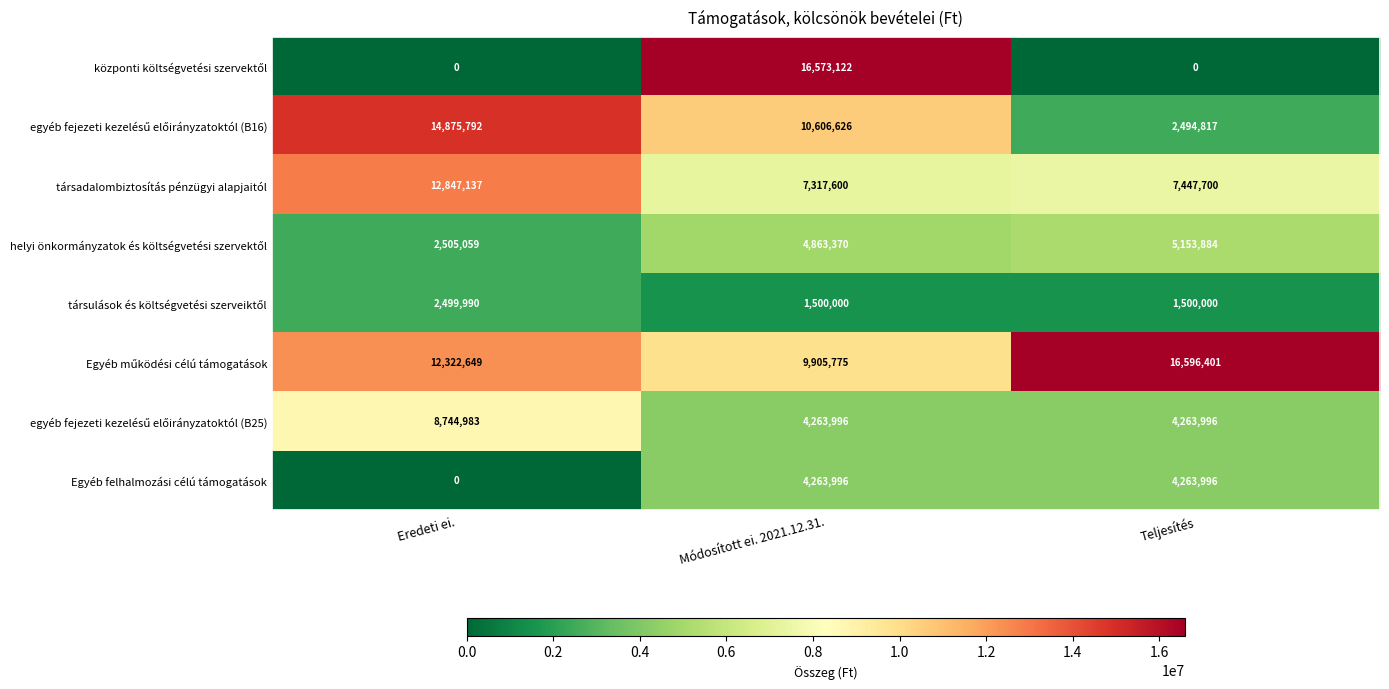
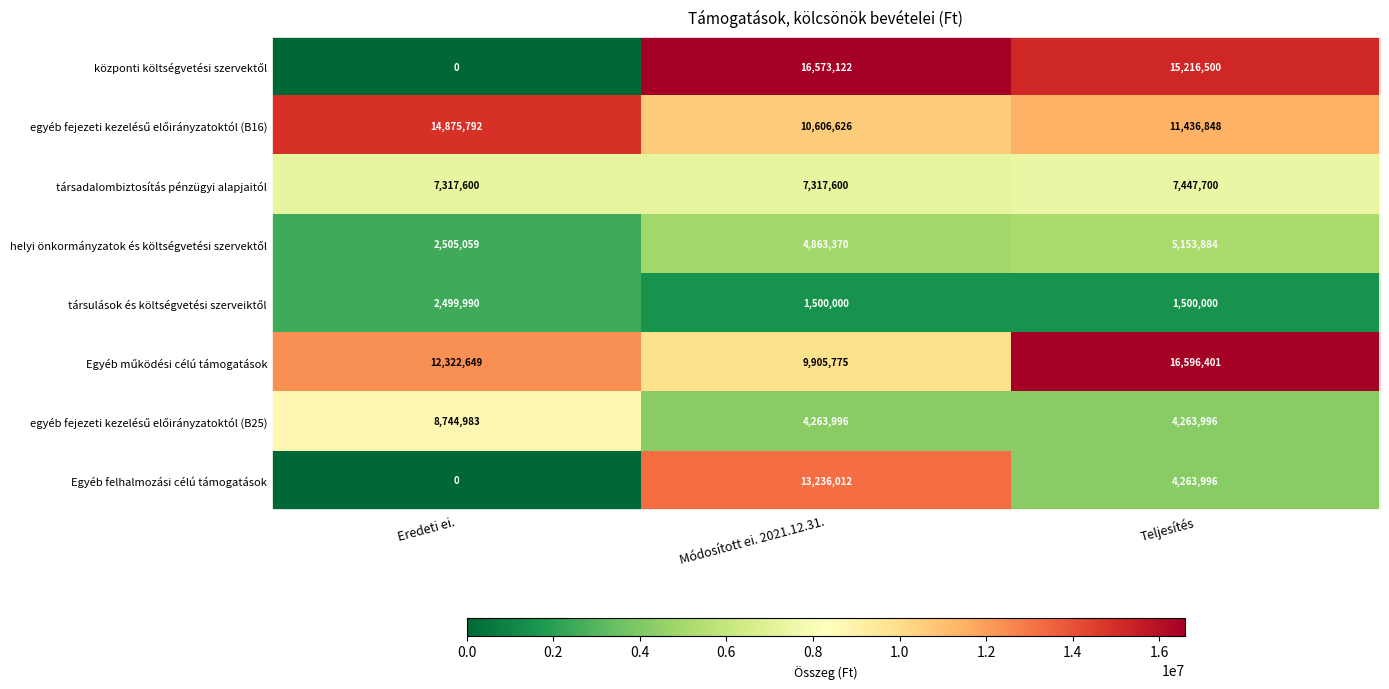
  {
    "központi költségvetési szervektől": {
      "Eredeti ei.": "0",
      "Módosított ei. 2021.12.31.": "16,573,122",
-     "Teljesítés": "0"
+     "Teljesítés": "15,216,500"
    },
    "egyéb fejezeti kezelésű előirányzatoktól (B16)": {
      "Eredeti ei.": "14,875,792",
      "Módosított ei. 2021.12.31.": "10,606,626",
-     "Teljesítés": "2,494,817"
+     "Teljesítés": "11,436,848"
    },
    "társadalombiztosítás pénzügyi alapjaitól": {
-     "Eredeti ei.": "12,847,137",
+     "Eredeti ei.": "7,317,600",
      "Módosított ei. 2021.12.31.": "7,317,600",
      "Teljesítés": "7,447,700"
    },
    "helyi önkormányzatok és költségvetési szervektől": {
      "Eredeti ei.": "2,505,059",
      "Módosított ei. 2021.12.31.": "4,863,370",
      "Teljesítés": "5,153,884"
    },
    "társulások és költségvetési szerveiktől": {
      "Eredeti ei.": "2,499,990",
      "Módosított ei. 2021.12.31.": "1,500,000",
      "Teljesítés": "1,500,000"
    },
    "Egyéb működési célú támogatások": {
      "Eredeti ei.": "12,322,649",
      "Módosított ei. 2021.12.31.": "9,905,775",
      "Teljesítés": "16,596,401"
    },
    "egyéb fejezeti kezelésű előirányzatoktól (B25)": {
      "Eredeti ei.": "8,744,983",
      "Módosított ei. 2021.12.31.": "4,263,996",
      "Teljesítés": "4,263,996"
    },
    "Egyéb felhalmozási célú támogatások": {
      "Eredeti ei.": "0",
-     "Módosított ei. 2021.12.31.": "4,263,996",
+     "Módosított ei. 2021.12.31.": "13,236,012",
      "Teljesítés": "4,263,996"
    }
  }
